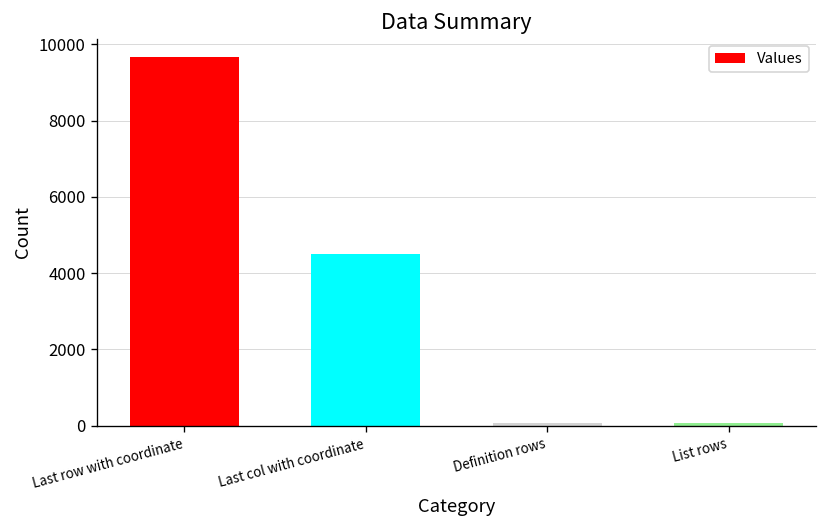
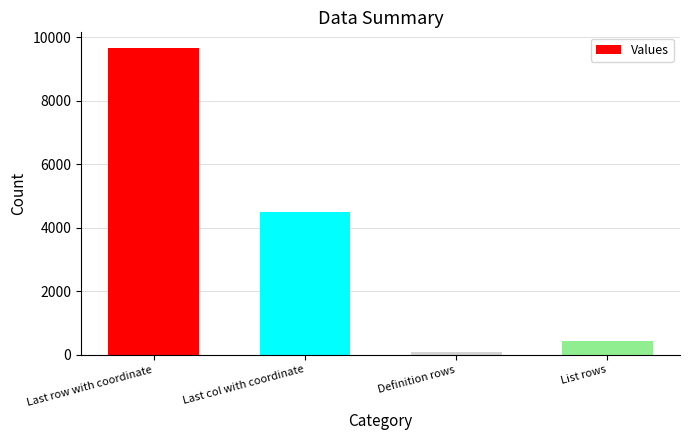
  {
    "Last row with coordinate": 9700,
    "Last col with coordinate": 4500,
-   "List rows": 100
+   "List rows": 400
  }
